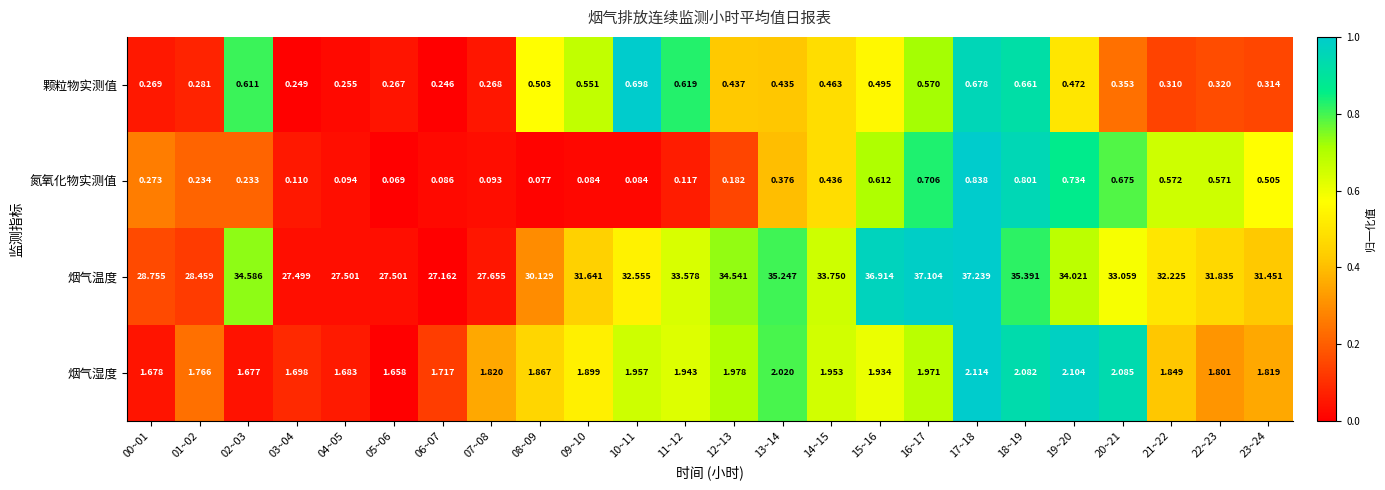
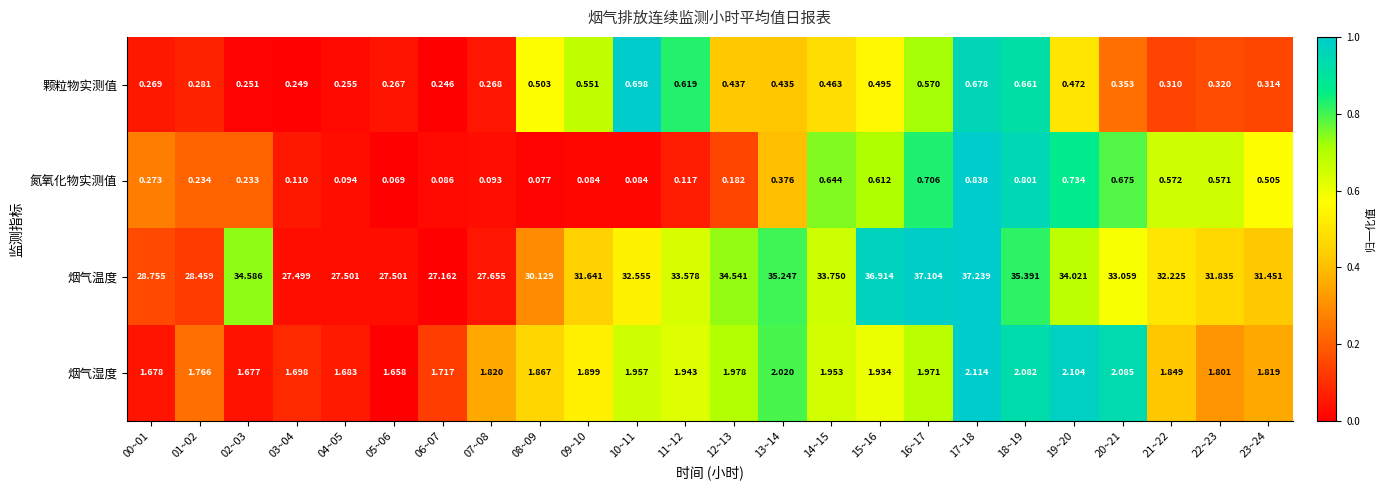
  {
    "颗粒物实测值": {
      "00~01": 0.269,
      "01~02": 0.281,
-     "02~03": 0.611,
+     "02~03": 0.251,
      "03~04": 0.249,
      "04~05": 0.255,
      "05~06": 0.267,
      "06~07": 0.246,
      "07~08": 0.268,
      "08~09": 0.503,
      "09~10": 0.551,
      "10~11": 0.698,
      "11~12": 0.619,
      "12~13": 0.437,
      "13~14": 0.435,
      "14~15": 0.463,
      "15~16": 0.495,
      "16~17": 0.570,
      "17~18": 0.678,
      "18~19": 0.661,
      "19~20": 0.472,
      "20~21": 0.353,
      "21~22": 0.310,
      "22~23": 0.320,
      "23~24": 0.314
    },
    "氮氧化物实测值": {
      "00~01": 0.273,
      "01~02": 0.234,
      "02~03": 0.233,
      "03~04": 0.110,
      "04~05": 0.094,
      "05~06": 0.069,
      "06~07": 0.086,
      "07~08": 0.093,
      "08~09": 0.077,
      "09~10": 0.084,
      "10~11": 0.084,
      "11~12": 0.117,
      "12~13": 0.182,
      "13~14": 0.376,
-     "14~15": 0.436,
+     "14~15": 0.644,
      "15~16": 0.612,
      "16~17": 0.706,
      "17~18": 0.838,
      "18~19": 0.801,
      "19~20": 0.734,
      "20~21": 0.675,
      "21~22": 0.572,
      "22~23": 0.571,
      "23~24": 0.505
    },
    "烟气温度": {
      "00~01": 28.755,
      "01~02": 28.459,
      "02~03": 34.586,
      "03~04": 27.499,
      "04~05": 27.501,
      "05~06": 27.501,
      "06~07": 27.162,
      "07~08": 27.655,
      "08~09": 30.129,
      "09~10": 31.641,
      "10~11": 32.555,
      "11~12": 33.578,
      "12~13": 34.541,
      "13~14": 35.247,
      "14~15": 33.750,
      "15~16": 36.914,
      "16~17": 37.104,
      "17~18": 37.239,
      "18~19": 35.391,
      "19~20": 34.021,
      "20~21": 33.059,
      "21~22": 32.225,
      "22~23": 31.835,
      "23~24": 31.451
    },
    "烟气湿度": {
      "00~01": 1.678,
      "01~02": 1.766,
      "02~03": 1.677,
      "03~04": 1.698,
      "04~05": 1.683,
      "05~06": 1.658,
      "06~07": 1.717,
      "07~08": 1.820,
      "08~09": 1.867,
      "09~10": 1.899,
      "10~11": 1.957,
      "11~12": 1.943,
      "12~13": 1.978,
      "13~14": 2.020,
      "14~15": 1.953,
      "15~16": 1.934,
      "16~17": 1.971,
      "17~18": 2.114,
      "18~19": 2.082,
      "19~20": 2.104,
      "20~21": 2.085,
      "21~22": 1.849,
      "22~23": 1.801,
      "23~24": 1.819
    }
  }
